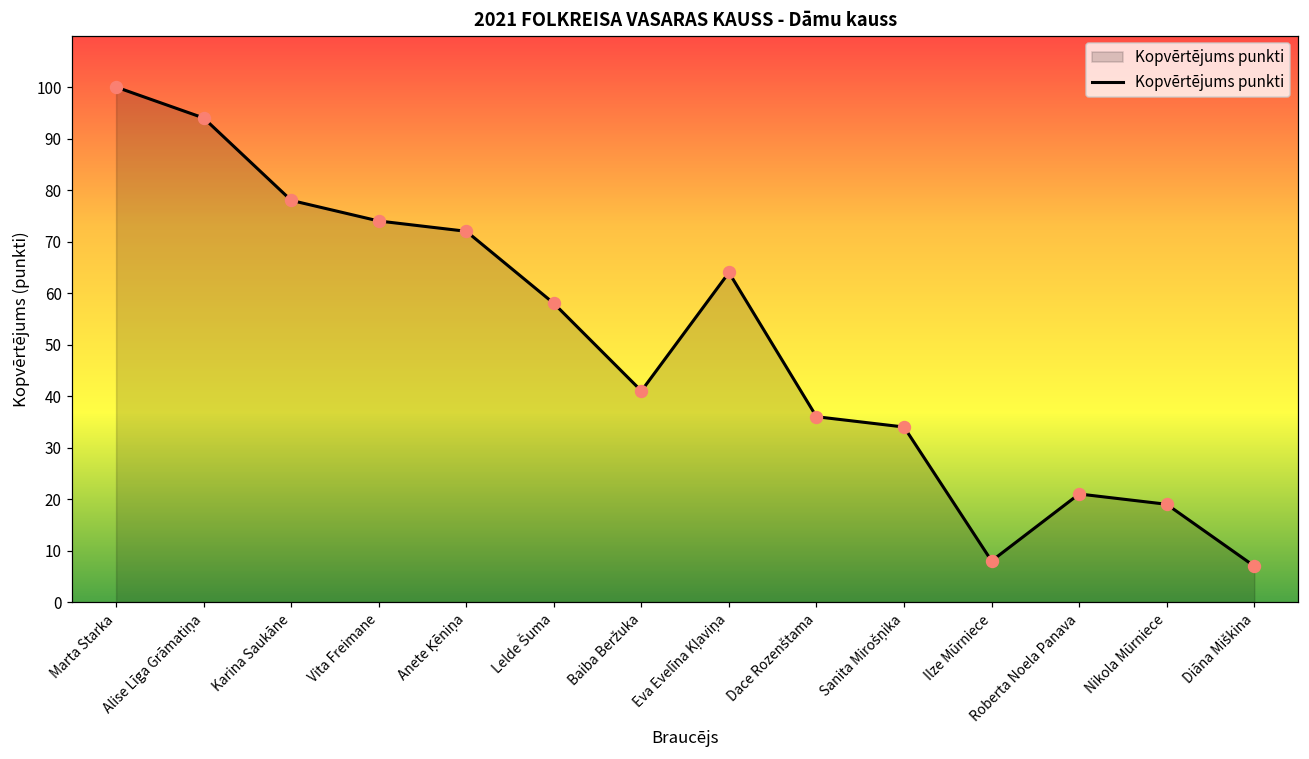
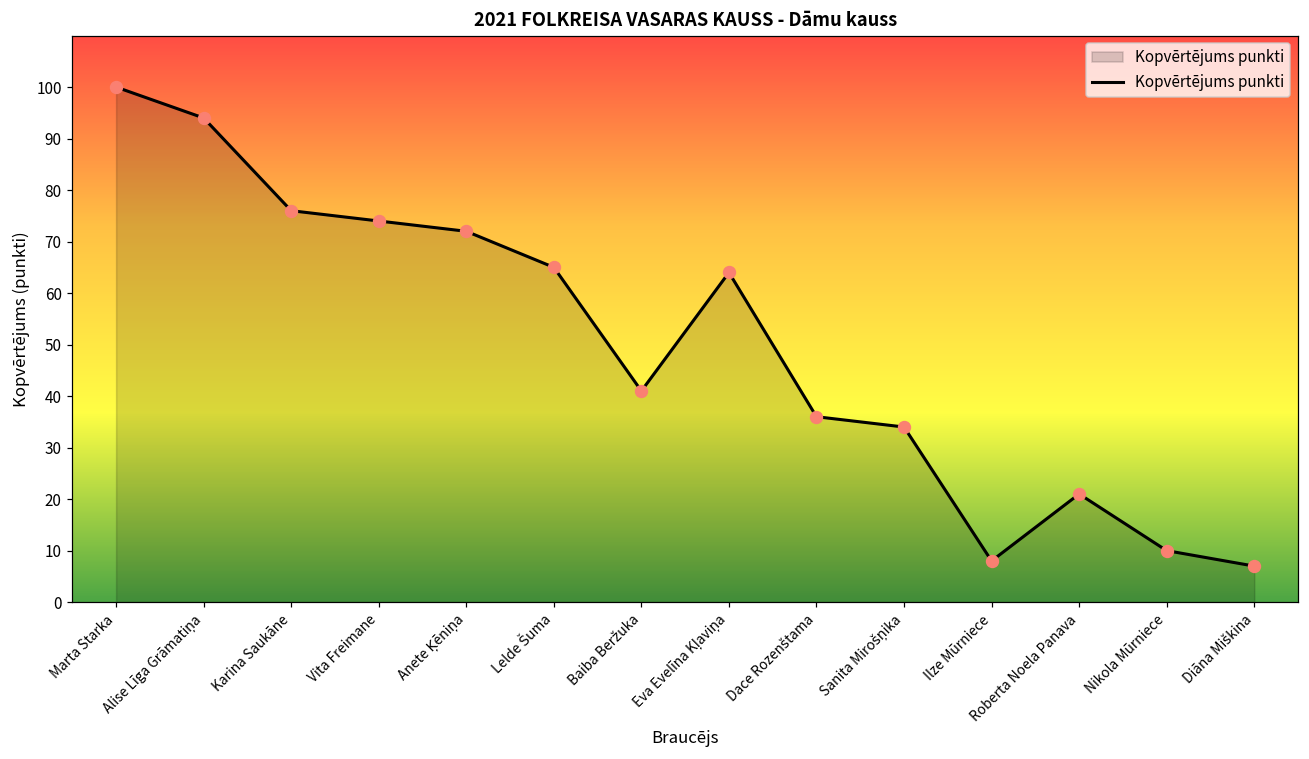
  {
    "Marta Starka": 100,
    "Alise Līga Grāmatiņa": 94,
-   "Karina Saukāne": 78,
+   "Karina Saukāne": 76,
    "Vita Freimane": 74,
    "Anete Ķēniņa": 72,
-   "Lelde Šuma": 58,
+   "Lelde Šuma": 65,
    "Baiba Beržuka": 41,
    "Eva Evelīna Kļaviņa": 64,
    "Dace Rozenštama": 36,
    "Sanita Mirošņika": 34,
    "Ilze Mūrniece": 8,
    "Roberta Noela Panava": 21,
-   "Nikola Mūrniece": 19,
+   "Nikola Mūrniece": 10,
    "Diāna Miškina": 7
  }
